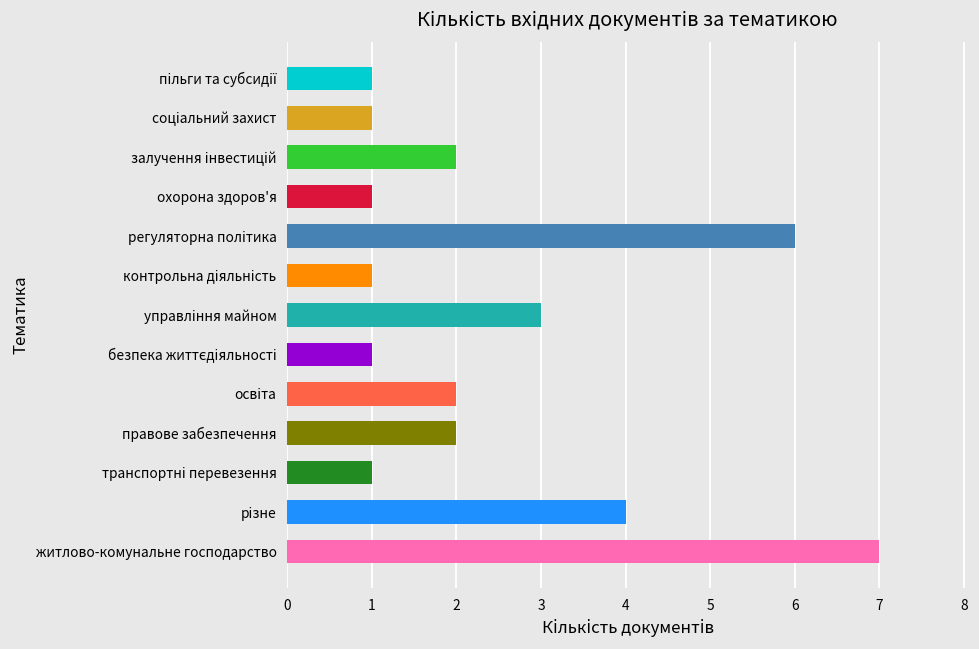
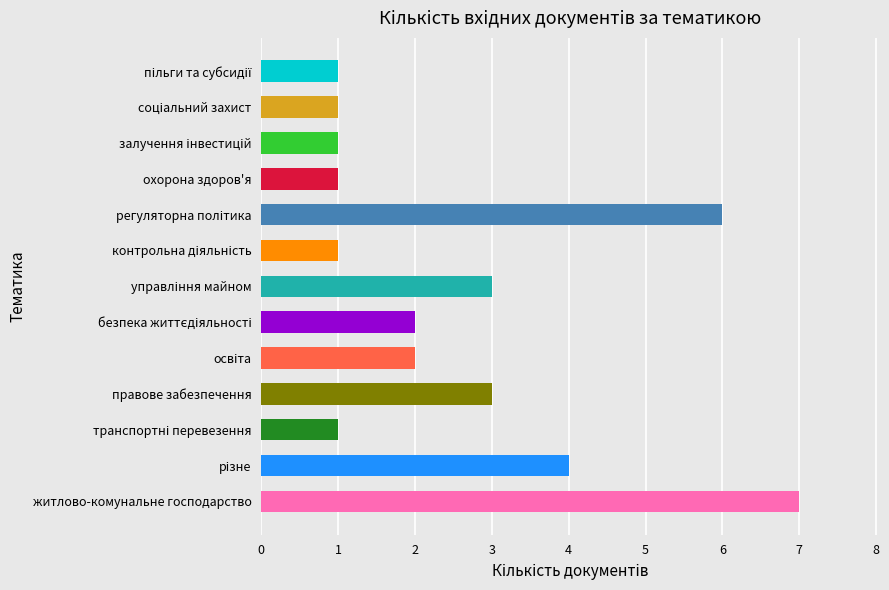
  {
    "пільги та субсидії": 1,
    "соціальний захист": 1,
-   "залучення інвестицій": 2,
+   "залучення інвестицій": 1,
    "охорона здоров'я": 1,
    "регуляторна політика": 6,
    "контрольна діяльність": 1,
    "управління майном": 3,
-   "безпека життєдіяльності": 1,
+   "безпека життєдіяльності": 2,
    "освіта": 2,
-   "правове забезпечення": 2,
+   "правове забезпечення": 3,
    "транспортні перевезення": 1,
    "різне": 4,
    "житлово-комунальне господарство": 7
  }
